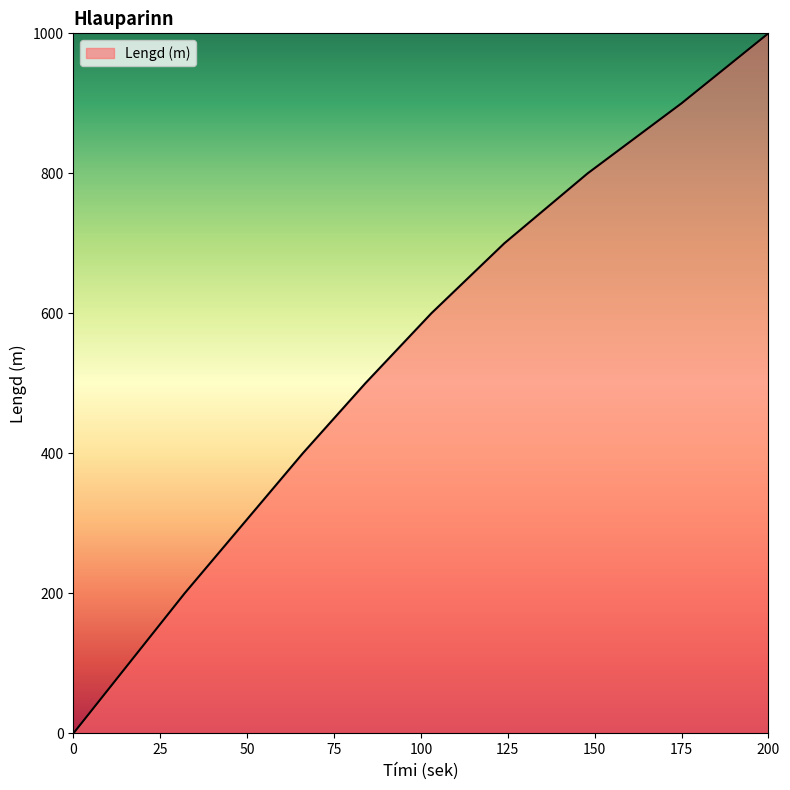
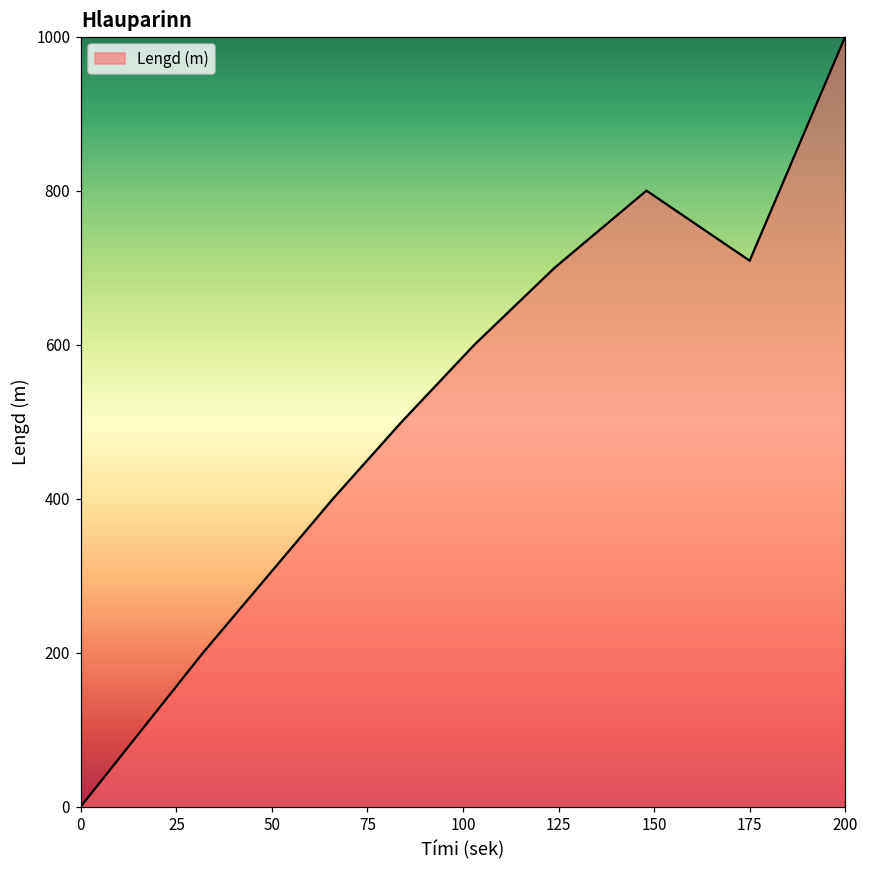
  {
    "0": 0,
-   "175": 900,
+   "175": 710,
    "200": 1000
  }
